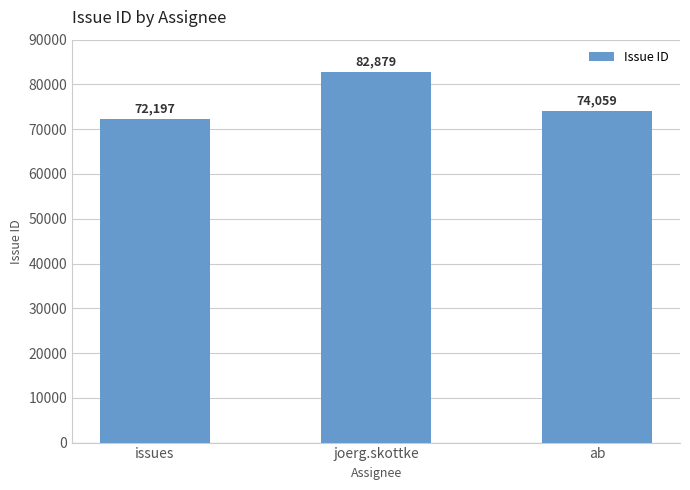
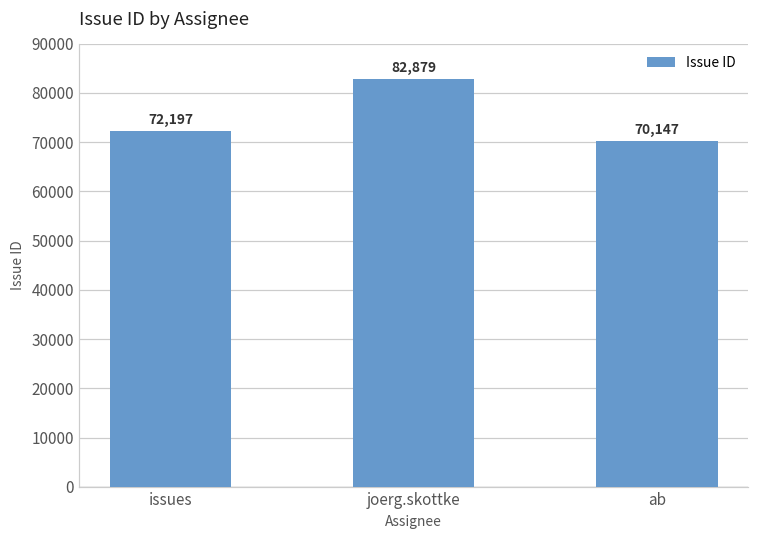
  {
    "issues": "72,197",
    "joerg.skottke": "82,879",
-   "ab": "74,059"
+   "ab": "70,147"
  }
